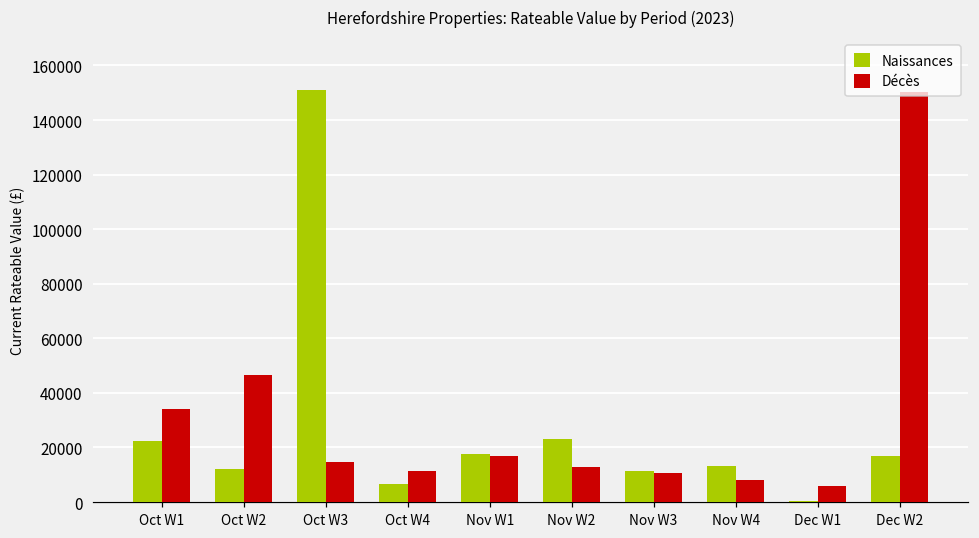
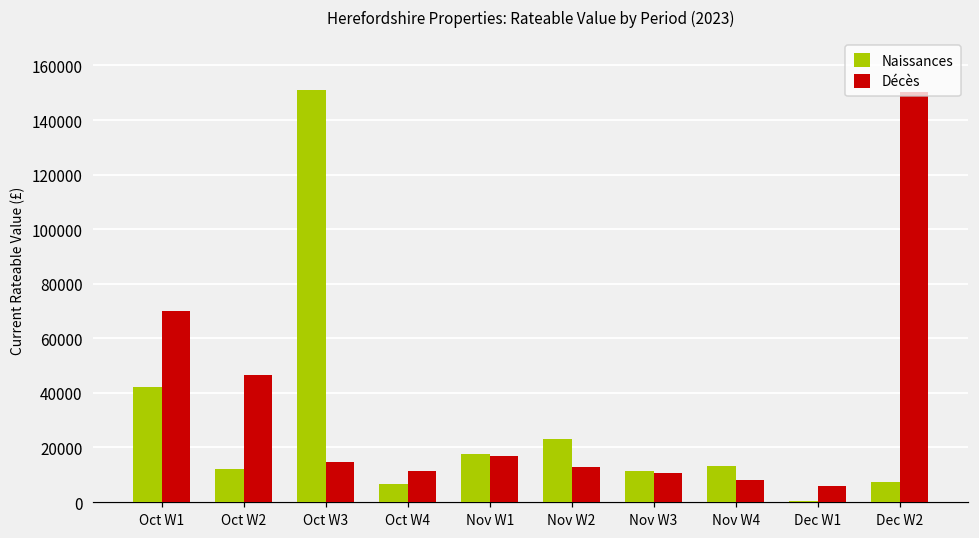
  {
    "Naissances": {
-     "Oct W1": 23000,
+     "Oct W1": 42000,
      "Oct W2": 12000,
      "Oct W3": 151000,
      "Oct W4": 7000,
      "Nov W1": 18000,
      "Nov W2": 23000,
      "Nov W3": 12000,
      "Nov W4": 13000,
-     "Dec W2": 17000
+     "Dec W2": 8000
    },
    "Décès": {
-     "Oct W1": 34000,
+     "Oct W1": 70000,
      "Oct W2": 47000,
      "Oct W3": 15000,
      "Oct W4": 12000,
      "Nov W1": 17000,
      "Nov W2": 13000,
      "Nov W3": 11000,
      "Nov W4": 8000,
      "Dec W1": 6000
    }
  }
